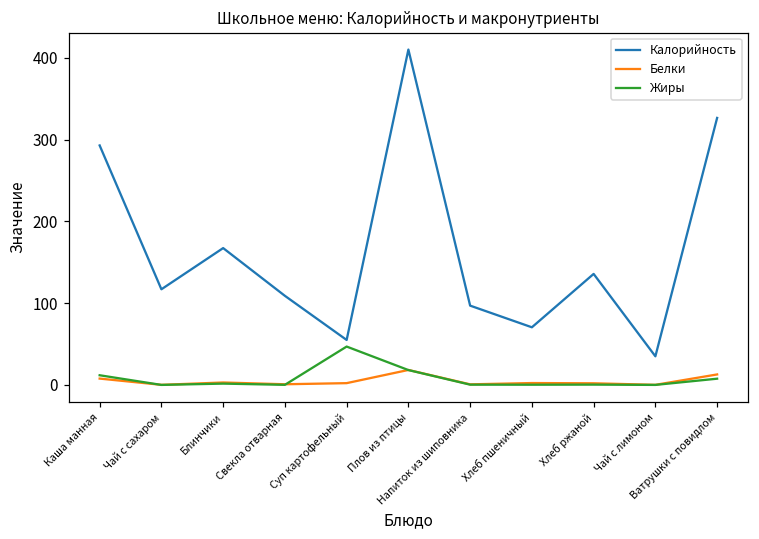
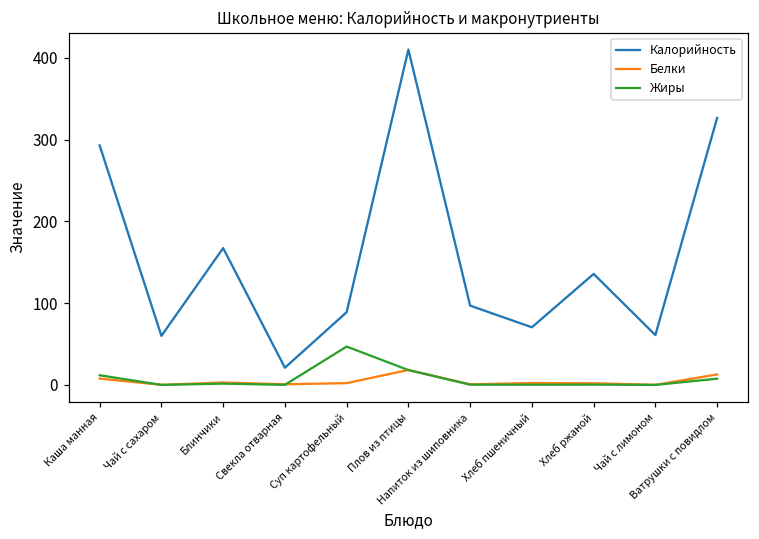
  {
    "Калорийность": {
      "Каша манная": 290,
-     "Чай с сахаром": 120,
+     "Чай с сахаром": 60,
      "Блинчики": 170,
-     "Свекла отварная": 110,
-     "Суп картофельный": 60,
+     "Свекла отварная": 20,
+     "Суп картофельный": 90,
      "Плов из птицы": 410,
      "Напиток из шиповника": 100,
      "Хлеб пшеничный": 70,
      "Хлеб ржаной": 140,
-     "Чай с лимоном": 40,
+     "Чай с лимоном": 60,
      "Ватрушки с повидлом": 330
    },
    "Белки": {
      "Каша манная": 10,
      "Суп картофельный": 0,
      "Ватрушки с повидлом": 10
    },
    "Жиры": {
      "Каша манная": 10,
      "Суп картофельный": 50,
      "Ватрушки с повидлом": 10
    }
  }
